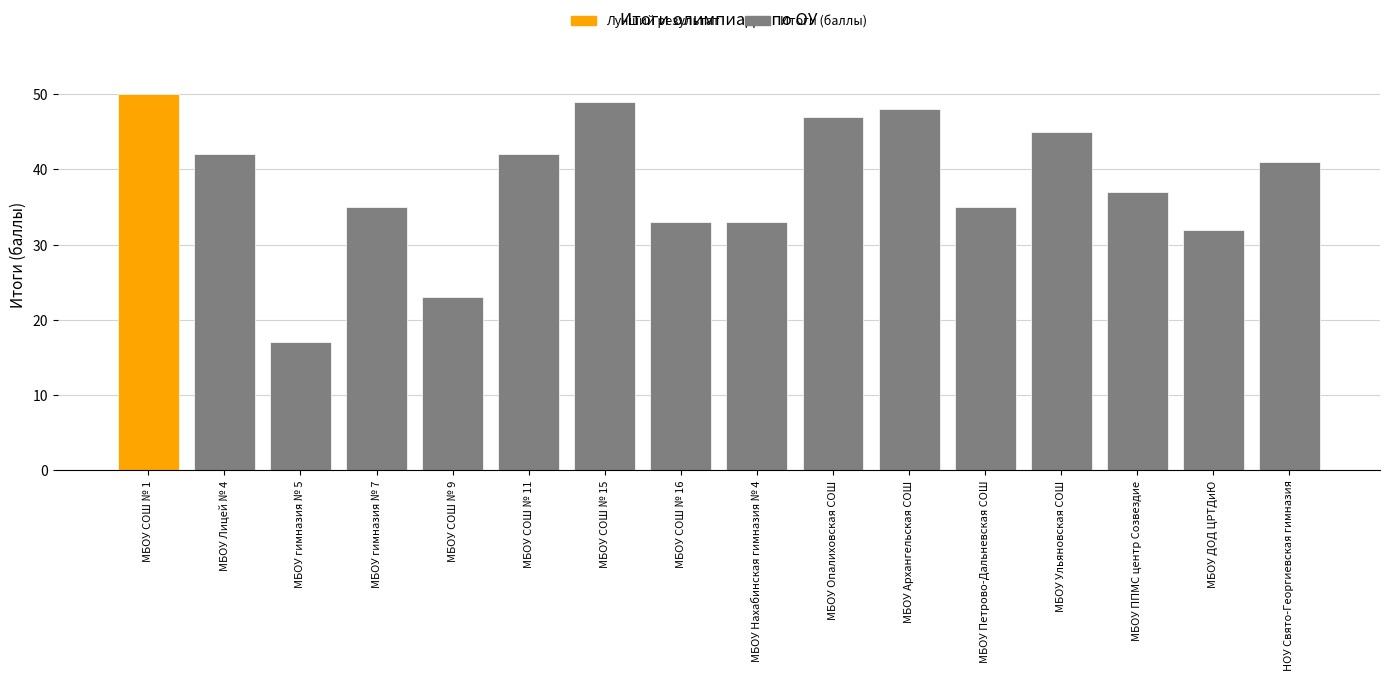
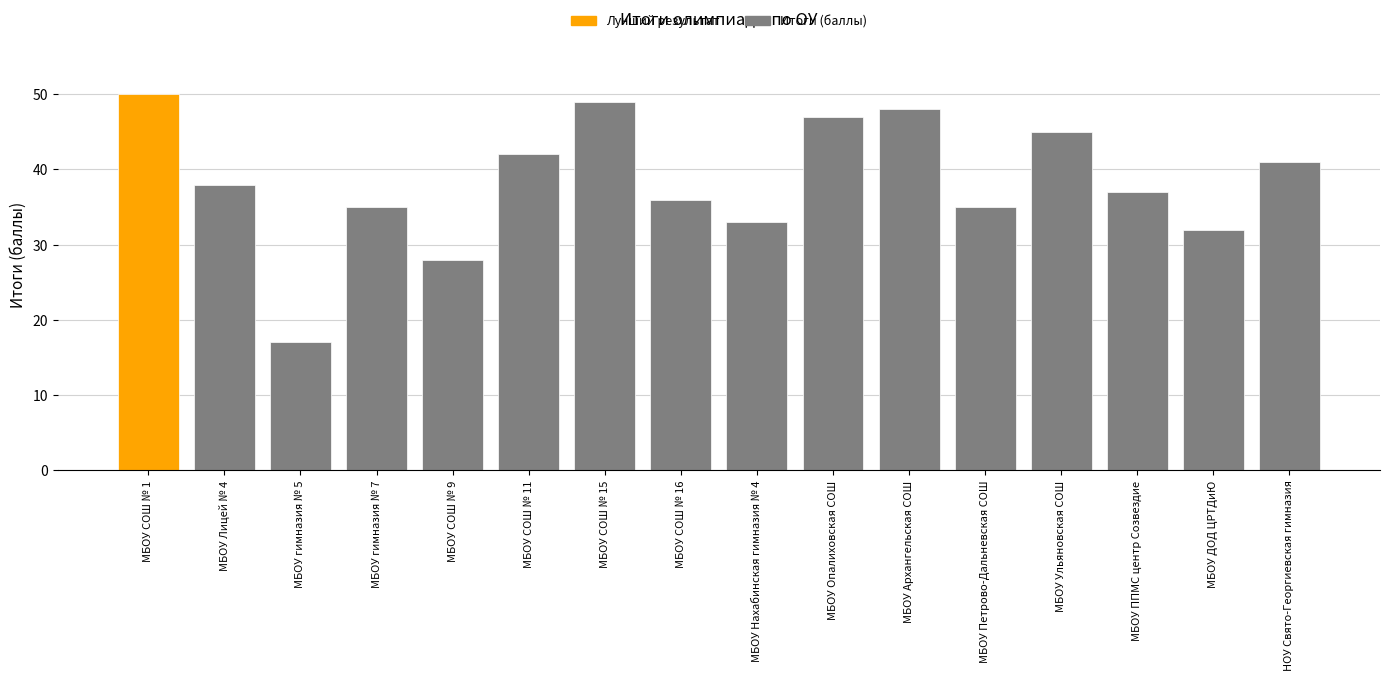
  {
    "МБОУ СОШ № 1": 50,
-   "МБОУ Лицей № 4": 42,
+   "МБОУ Лицей № 4": 38,
    "МБОУ гимназия № 5": 17,
    "МБОУ гимназия № 7": 35,
-   "МБОУ СОШ № 9": 23,
+   "МБОУ СОШ № 9": 28,
    "МБОУ СОШ № 11": 42,
    "МБОУ СОШ № 15": 49,
-   "МБОУ СОШ № 16": 33,
+   "МБОУ СОШ № 16": 36,
    "МБОУ Нахабинская гимназия № 4": 33,
    "МБОУ Опалиховская СОШ": 47,
    "МБОУ Архангельская СОШ": 48,
    "МБОУ Петрово-Дальневская СОШ": 35,
    "МБОУ Ульяновская СОШ": 45,
    "МБОУ ППМС центр Созвездие": 37,
    "МБОУ ДОД ЦРТДиЮ": 32,
    "НОУ Свято-Георгиевская гимназия": 41
  }
